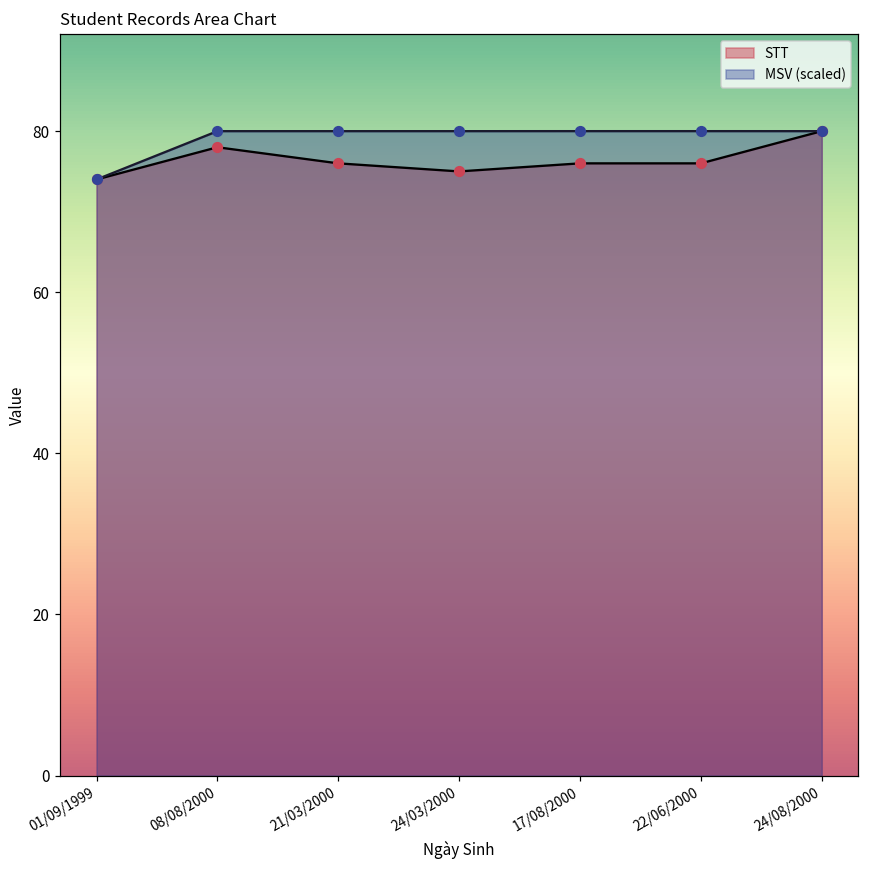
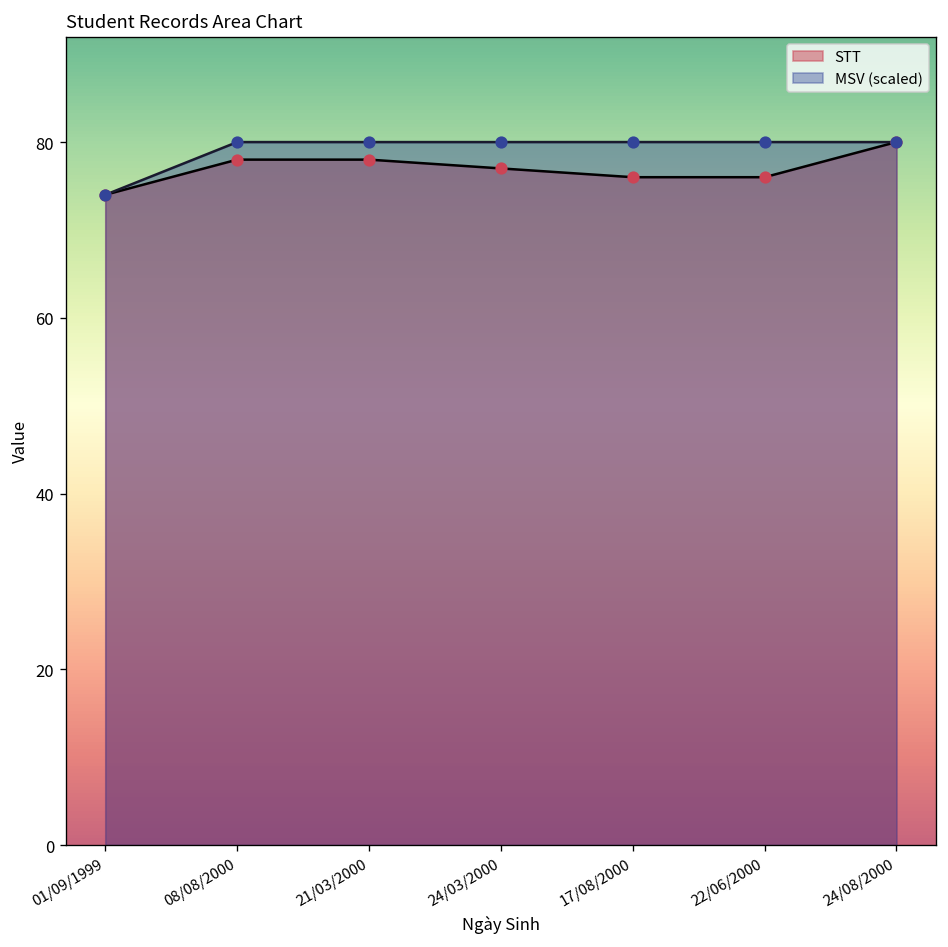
  {
    "STT": {
      "08/08/2000": 78,
-     "21/03/2000": 76,
-     "24/03/2000": 75,
+     "21/03/2000": 78,
+     "24/03/2000": 77,
      "17/08/2000": 76,
      "22/06/2000": 76
    },
    "MSV (scaled)": {
      "08/08/2000": 80,
      "21/03/2000": 80,
      "24/03/2000": 80,
      "17/08/2000": 80,
      "22/06/2000": 80
    }
  }
